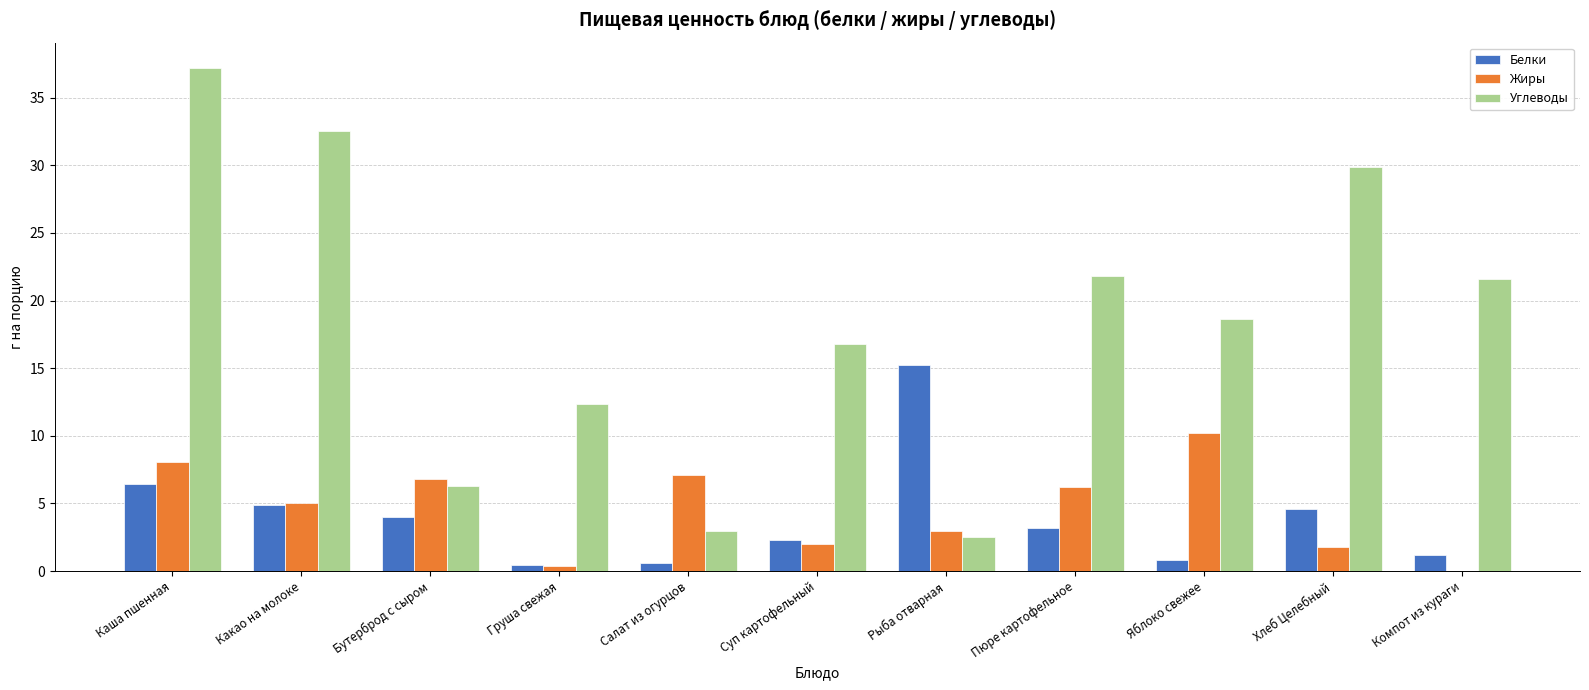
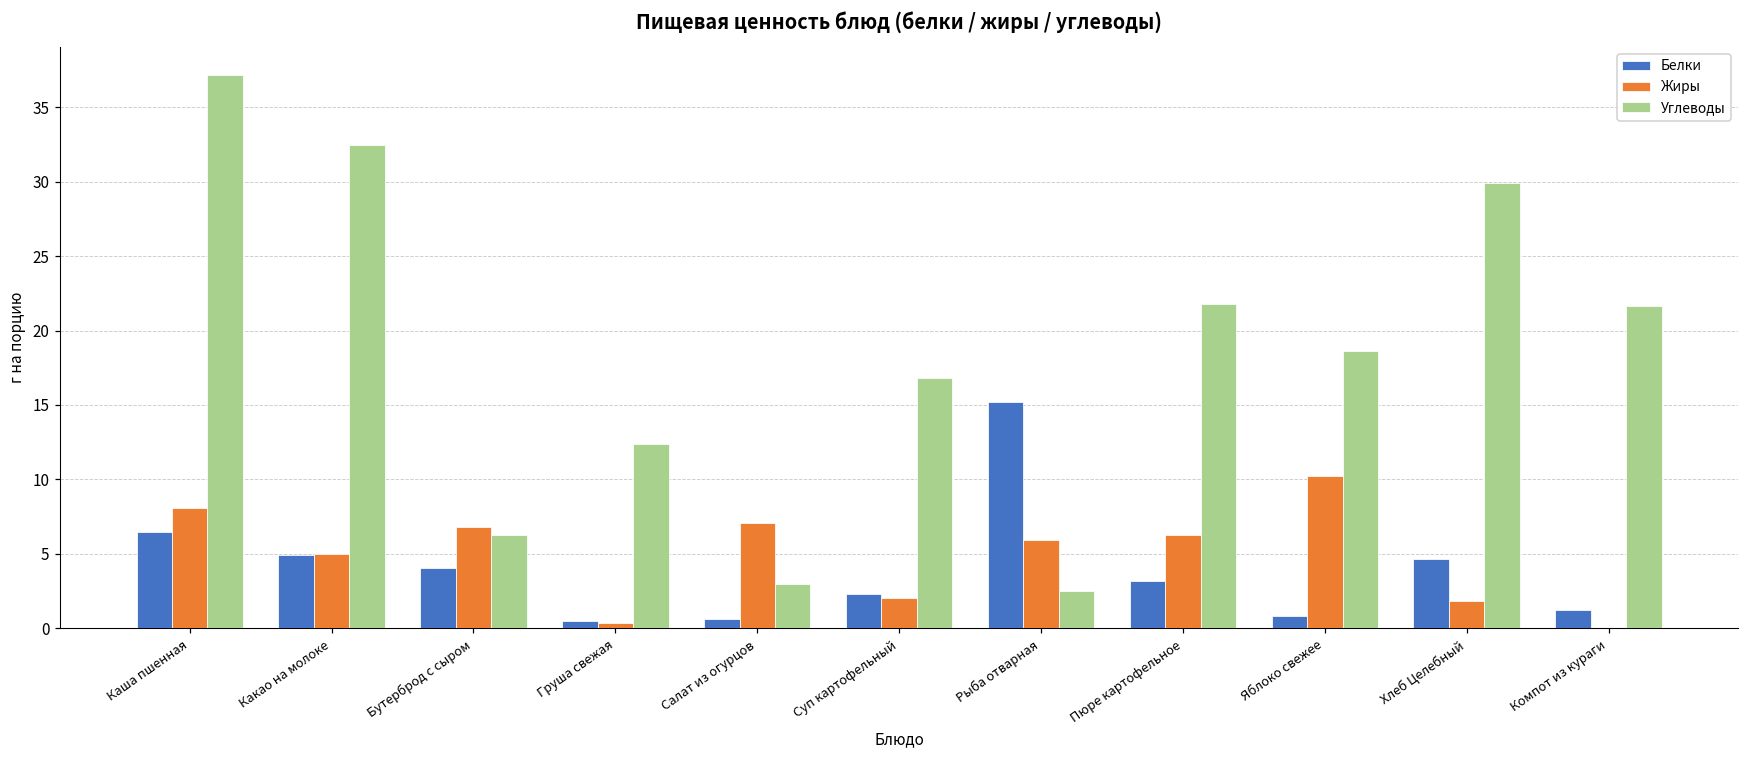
  {
    "Белки": {
      "Каша пшенная": 6.5,
      "Какао на молоке": 4.9,
      "Бутерброд с сыром": 4.0,
      "Груша свежая": 0.5,
      "Салат из огурцов": 0.6,
      "Суп картофельный": 2.3,
      "Рыба отварная": 15.2,
      "Пюре картофельное": 3.2,
      "Яблоко свежее": 0.8,
      "Хлеб Целебный": 4.6,
      "Компот из кураги": 1.2
    },
    "Жиры": {
      "Каша пшенная": 8.1,
      "Какао на молоке": 5.0,
      "Бутерброд с сыром": 6.8,
      "Груша свежая": 0.4,
      "Салат из огурцов": 7.1,
      "Суп картофельный": 2.0,
-     "Рыба отварная": 3.0,
+     "Рыба отварная": 5.9,
      "Пюре картофельное": 6.3,
      "Яблоко свежее": 10.2,
      "Хлеб Целебный": 1.8,
      "Компот из кураги": 0.0
    },
    "Углеводы": {
      "Каша пшенная": 37.2,
      "Какао на молоке": 32.5,
      "Бутерброд с сыром": 6.3,
      "Груша свежая": 12.4,
      "Салат из огурцов": 3.0,
      "Суп картофельный": 16.8,
      "Рыба отварная": 2.5,
      "Пюре картофельное": 21.8,
      "Яблоко свежее": 18.6,
      "Хлеб Целебный": 29.9,
      "Компот из кураги": 21.6
    }
  }
